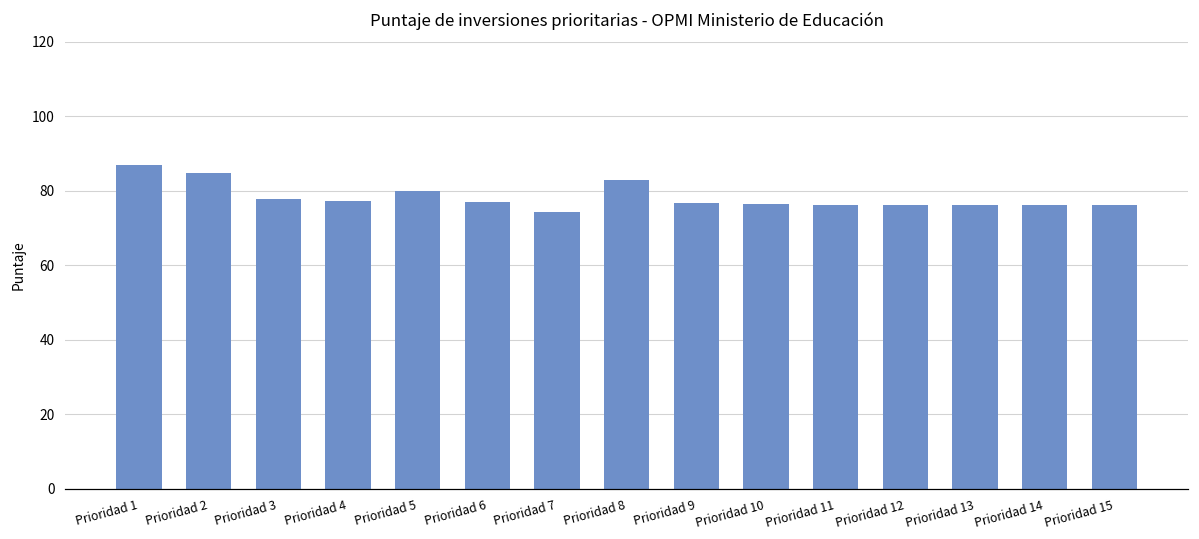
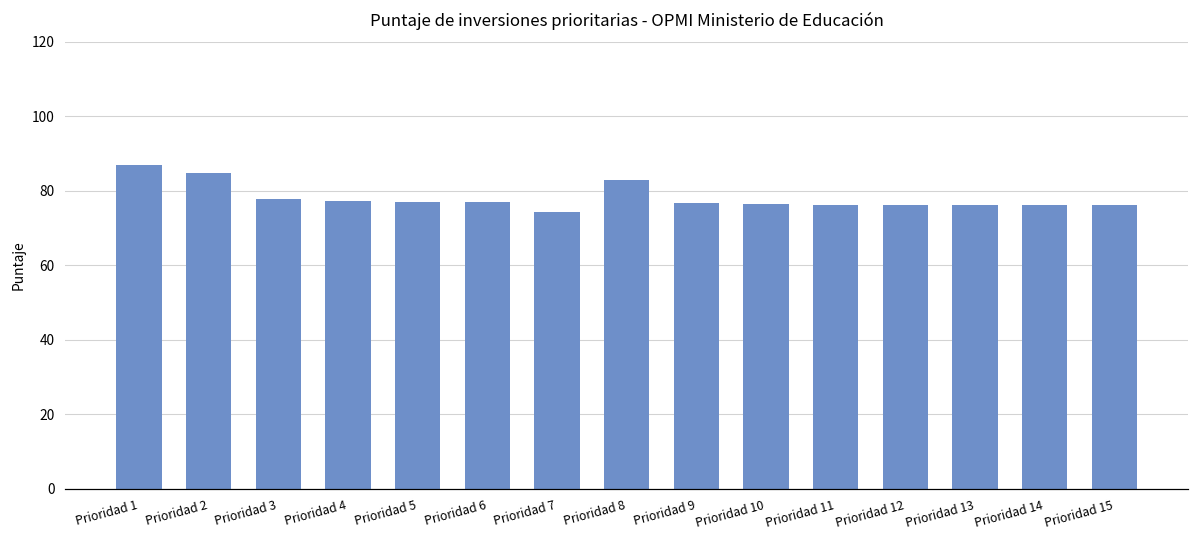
  {
    "Prioridad 1": 87,
    "Prioridad 2": 85,
    "Prioridad 3": 78,
    "Prioridad 4": 77,
-   "Prioridad 5": 80,
+   "Prioridad 5": 77,
    "Prioridad 6": 77,
    "Prioridad 7": 74,
    "Prioridad 8": 83,
    "Prioridad 9": 77,
    "Prioridad 10": 76,
    "Prioridad 11": 76,
    "Prioridad 12": 76,
    "Prioridad 13": 76,
    "Prioridad 14": 76,
    "Prioridad 15": 76
  }
